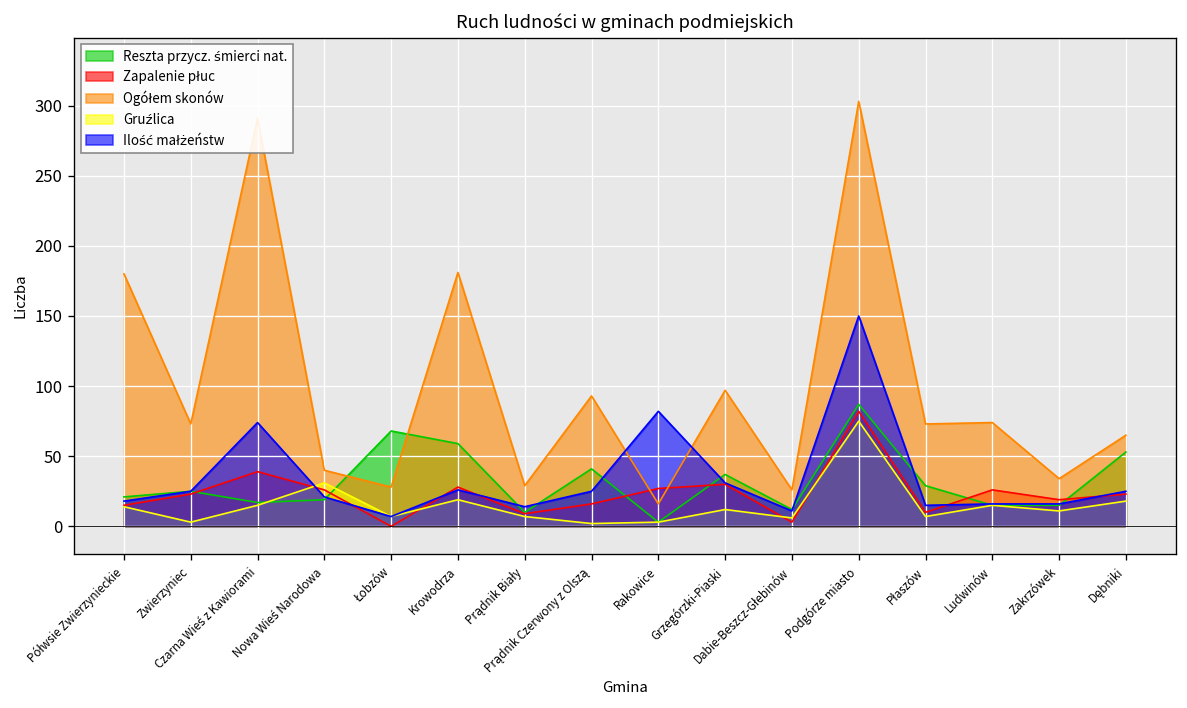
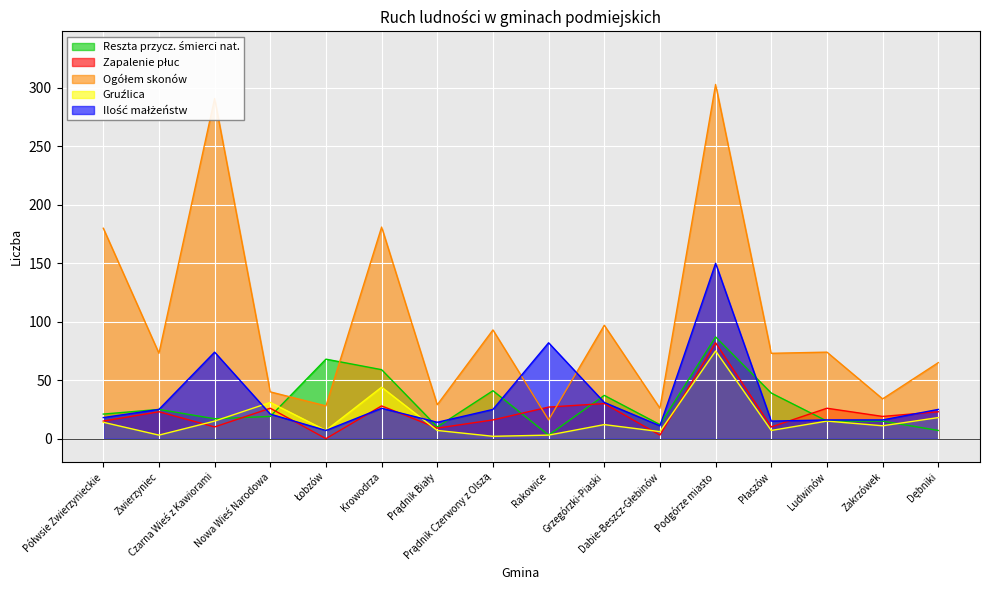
  {
    "Reszta przycz. śmierci nat.": {
      "Półwsie Zwierzynieckie": 21,
      "Łobzów": 68,
      "Krowodrza": 59,
      "Prądnik Czerwony z Olszą": 41,
      "Grzegórzki-Piaski": 37,
      "Podgórze miasto": 87,
-     "Płaszów": 29,
-     "Dębniki": 53
+     "Płaszów": 39,
+     "Dębniki": 7
    },
    "Zapalenie płuc": {
-     "Czarna Wieś z Kawiorami": 39,
+     "Czarna Wieś z Kawiorami": 10,
      "Nowa Wieś Narodowa": 26,
      "Łobzów": 0,
      "Prądnik Czerwony z Olszą": 16,
      "Rakowice": 27,
      "Dabie-Beszcz-Głebinów": 3,
      "Podgórze miasto": 82,
      "Płaszów": 10,
      "Ludwinów": 26,
      "Zakrzówek": 19
    },
    "Ogółem skonów": {
      "Półwsie Zwierzynieckie": 180,
      "Zwierzyniec": 73,
      "Nowa Wieś Narodowa": 40,
      "Łobzów": 28,
      "Krowodrza": 181,
      "Prądnik Biały": 29,
      "Prądnik Czerwony z Olszą": 93,
      "Rakowice": 16,
      "Grzegórzki-Piaski": 97,
      "Dabie-Beszcz-Głebinów": 26,
      "Podgórze miasto": 303,
      "Płaszów": 73,
      "Ludwinów": 74,
      "Zakrzówek": 34,
      "Dębniki": 65
    },
    "Gruźlica": {
      "Zwierzyniec": 3,
      "Nowa Wieś Narodowa": 31,
-     "Krowodrza": 19,
+     "Krowodrza": 44,
      "Prądnik Czerwony z Olszą": 2,
      "Grzegórzki-Piaski": 12,
      "Dabie-Beszcz-Głebinów": 6,
      "Podgórze miasto": 75,
      "Płaszów": 7,
      "Zakrzówek": 11,
      "Dębniki": 18
    },
    "Ilość małżeństw": {
      "Półwsie Zwierzynieckie": 18,
      "Czarna Wieś z Kawiorami": 74,
      "Prądnik Biały": 14,
      "Prądnik Czerwony z Olszą": 25,
      "Rakowice": 82,
      "Podgórze miasto": 150,
      "Płaszów": 15
    }
  }
